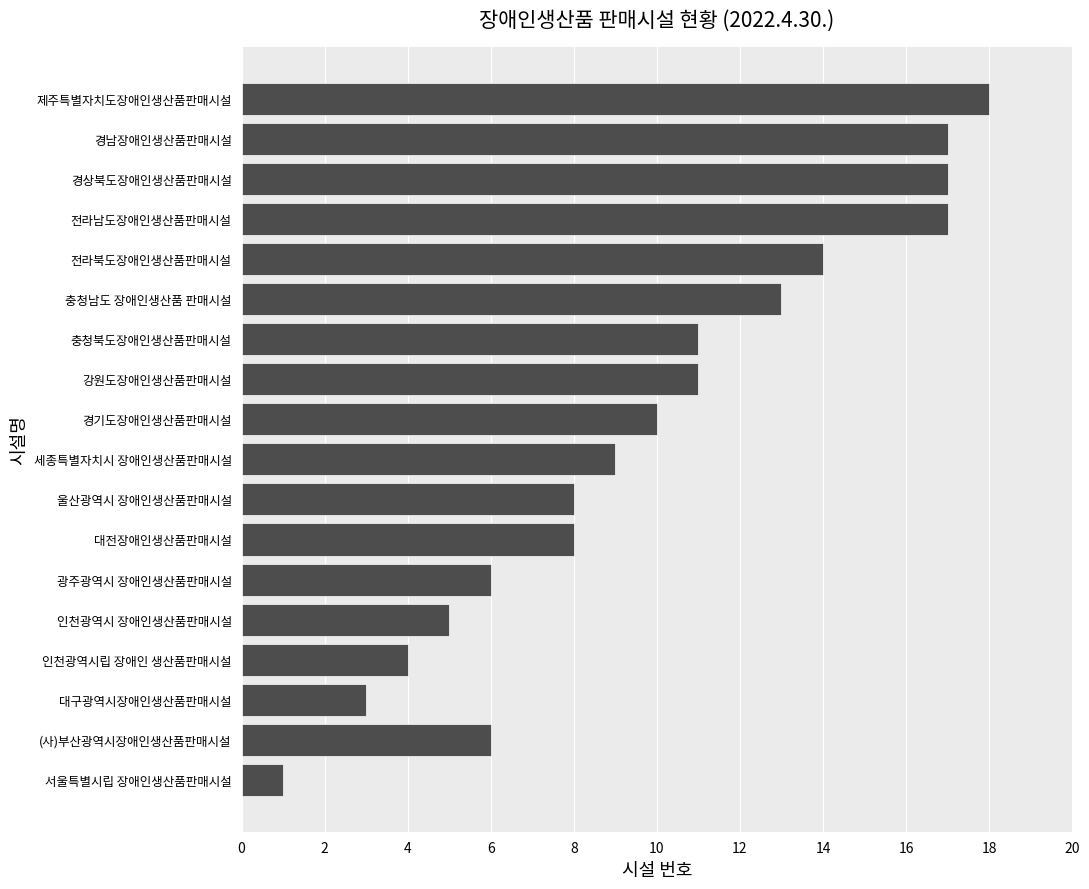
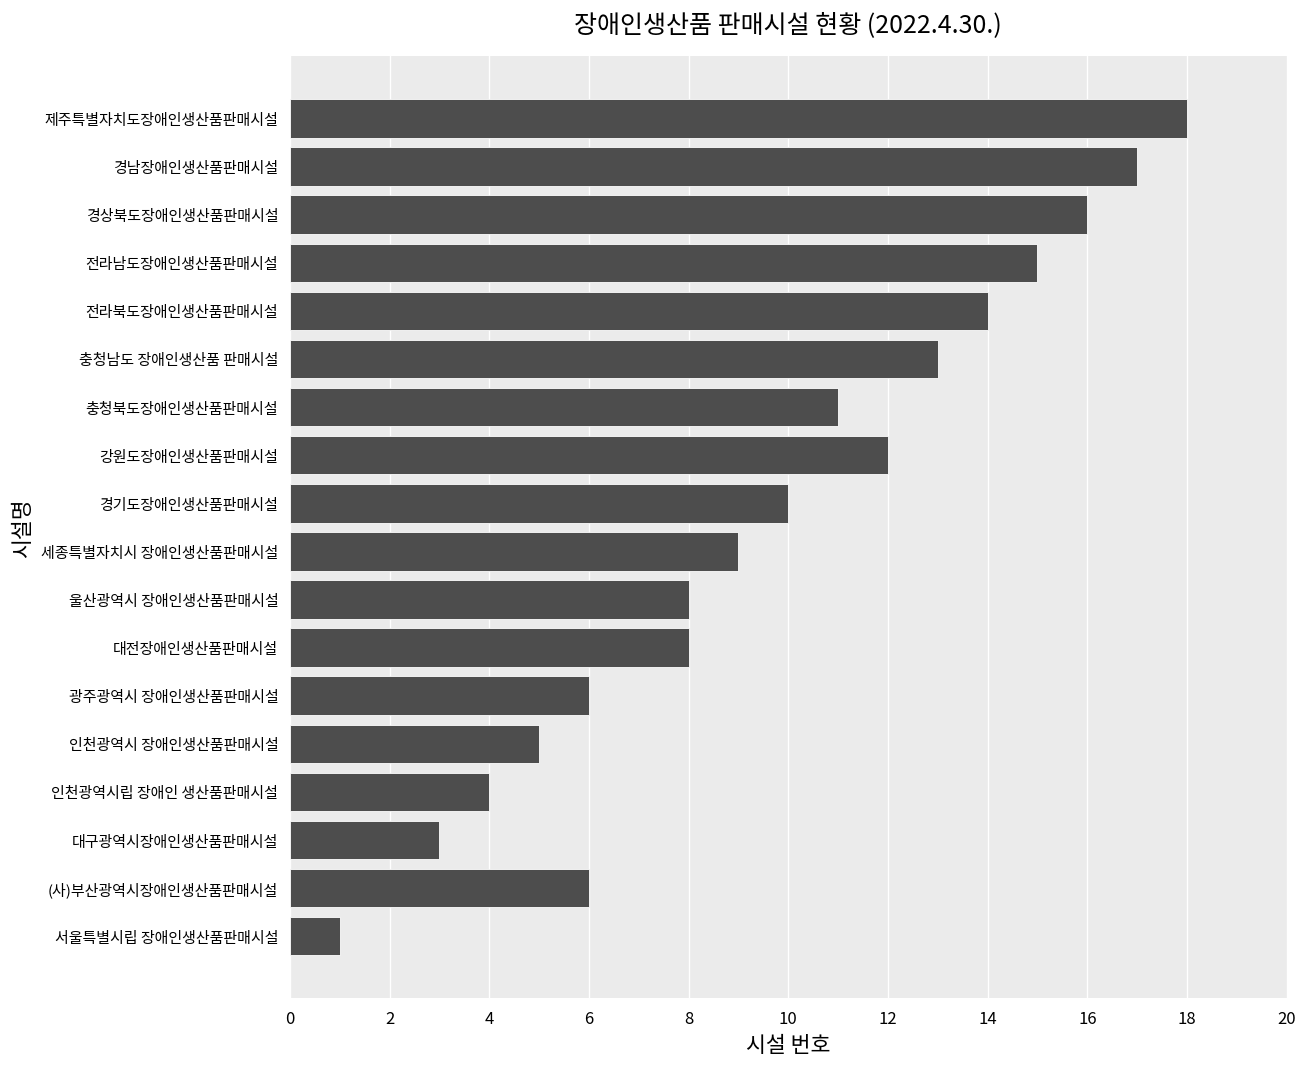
  {
    "제주특별자치도장애인생산품판매시설": 18,
    "경남장애인생산품판매시설": 17,
-   "경상북도장애인생산품판매시설": 17,
-   "전라남도장애인생산품판매시설": 17,
+   "경상북도장애인생산품판매시설": 16,
+   "전라남도장애인생산품판매시설": 15,
    "전라북도장애인생산품판매시설": 14,
    "충청남도 장애인생산품 판매시설": 13,
    "충청북도장애인생산품판매시설": 11,
-   "강원도장애인생산품판매시설": 11,
+   "강원도장애인생산품판매시설": 12,
    "경기도장애인생산품판매시설": 10,
    "세종특별자치시 장애인생산품판매시설": 9,
    "울산광역시 장애인생산품판매시설": 8,
    "대전장애인생산품판매시설": 8,
    "광주광역시 장애인생산품판매시설": 6,
    "인천광역시 장애인생산품판매시설": 5,
    "인천광역시립 장애인 생산품판매시설": 4,
    "대구광역시장애인생산품판매시설": 3,
    "(사)부산광역시장애인생산품판매시설": 6,
    "서울특별시립 장애인생산품판매시설": 1
  }
